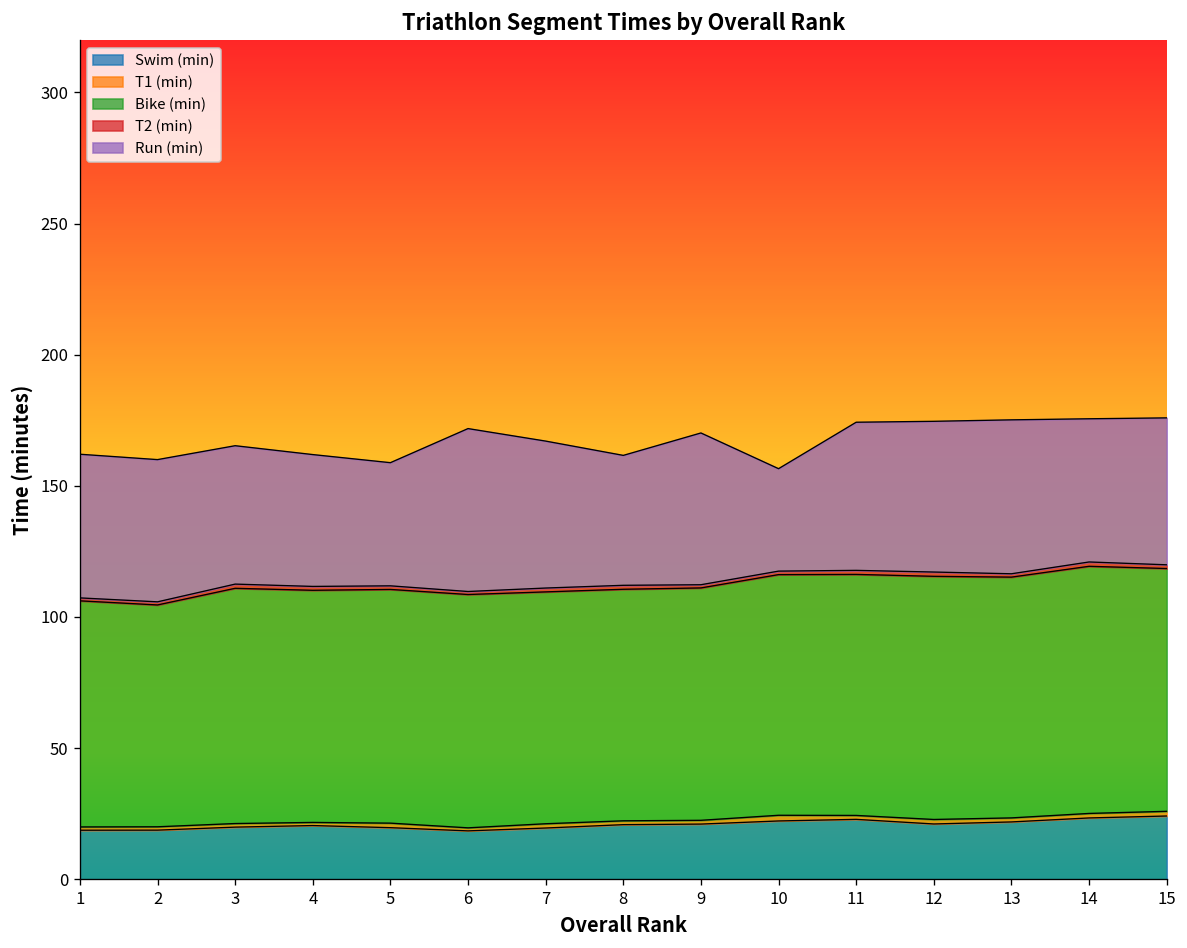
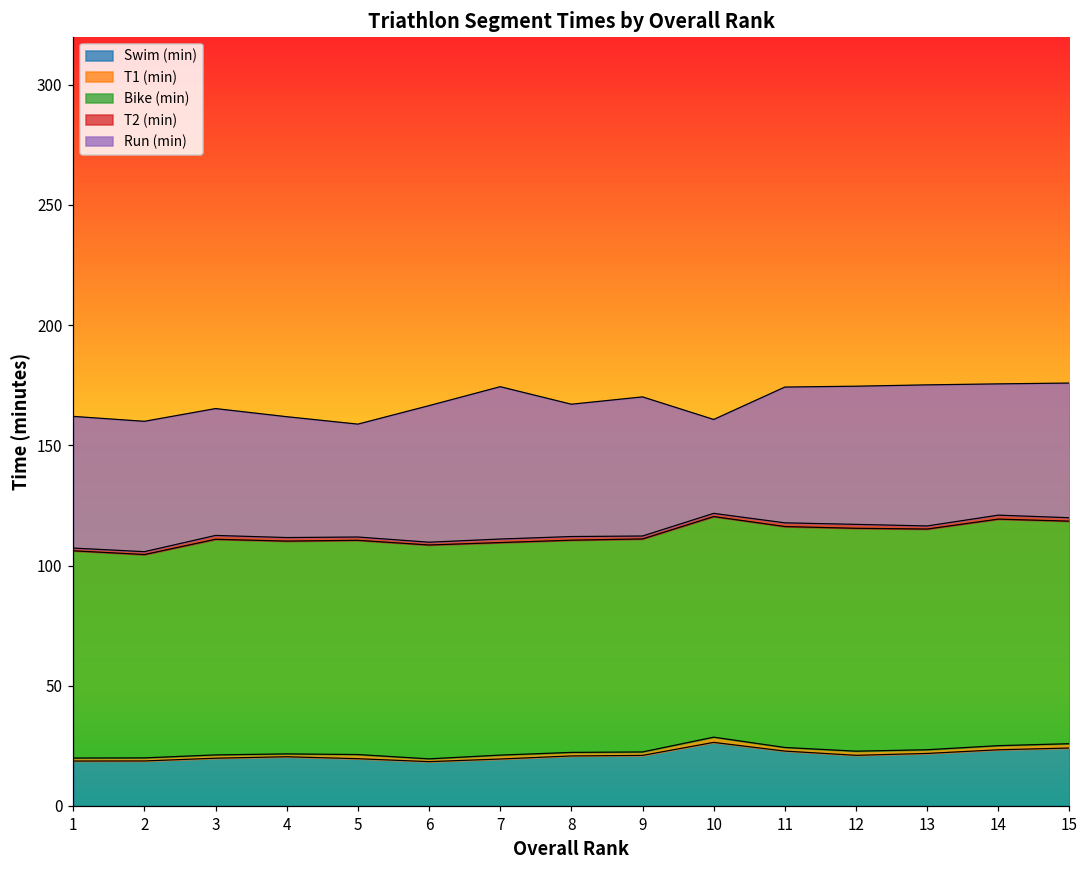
  {
    "Swim (min)": {
      "1": 19,
      "2": 19,
      "3": 20,
      "4": 20,
      "5": 20,
      "7": 20,
      "8": 21,
      "9": 21,
-     "10": 22,
+     "10": 26,
      "11": 23,
      "12": 21,
      "13": 22,
      "14": 23,
      "15": 24
    },
    "T1 (min)": {
      "1": 1,
      "2": 1,
      "3": 1,
      "4": 1,
      "5": 2,
      "7": 2,
      "8": 1,
      "9": 1,
      "10": 2,
      "11": 2,
      "12": 2,
      "13": 2,
      "14": 2,
      "15": 2
    },
    "Bike (min)": {
      "2": 85,
      "3": 90,
      "4": 89,
      "5": 89,
      "7": 88,
      "8": 88,
      "9": 89,
      "10": 92,
      "11": 92,
      "12": 93,
      "13": 92,
      "14": 94,
      "15": 93
    },
    "T2 (min)": {
      "2": 1,
      "3": 2,
      "4": 1,
      "5": 1,
      "7": 1,
      "8": 2,
      "9": 1,
      "10": 1,
      "11": 2,
      "12": 2,
      "13": 1,
      "14": 2,
      "15": 1
    },
    "Run (min)": {
      "1": 55,
      "2": 54,
      "3": 53,
      "4": 50,
      "5": 47,
-     "6": 62,
-     "7": 56,
-     "8": 50,
+     "6": 57,
+     "7": 63,
+     "8": 55,
      "9": 58,
      "10": 39,
      "11": 56,
      "12": 57,
      "13": 59,
      "14": 55,
      "15": 56
    }
  }
